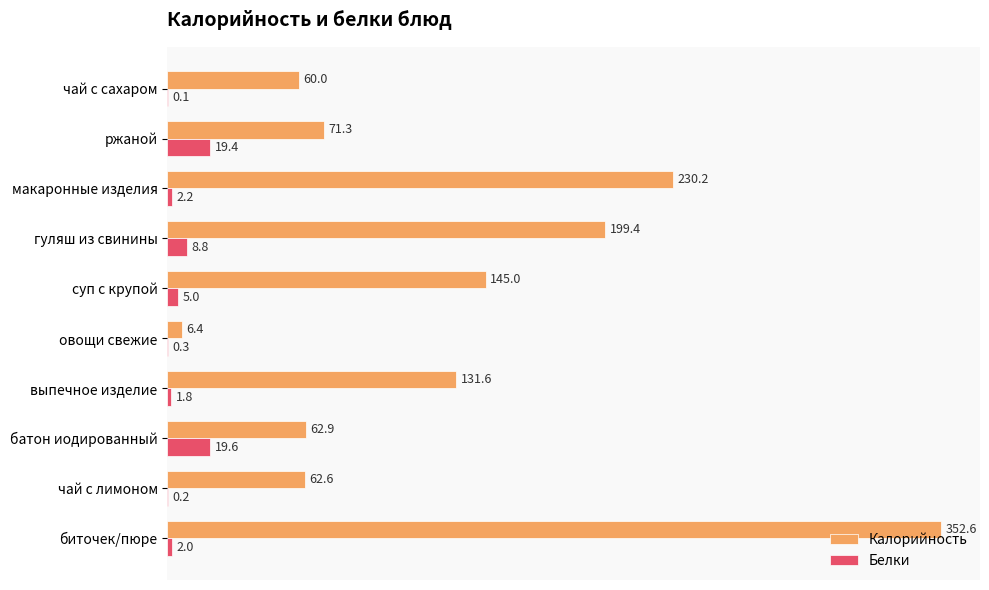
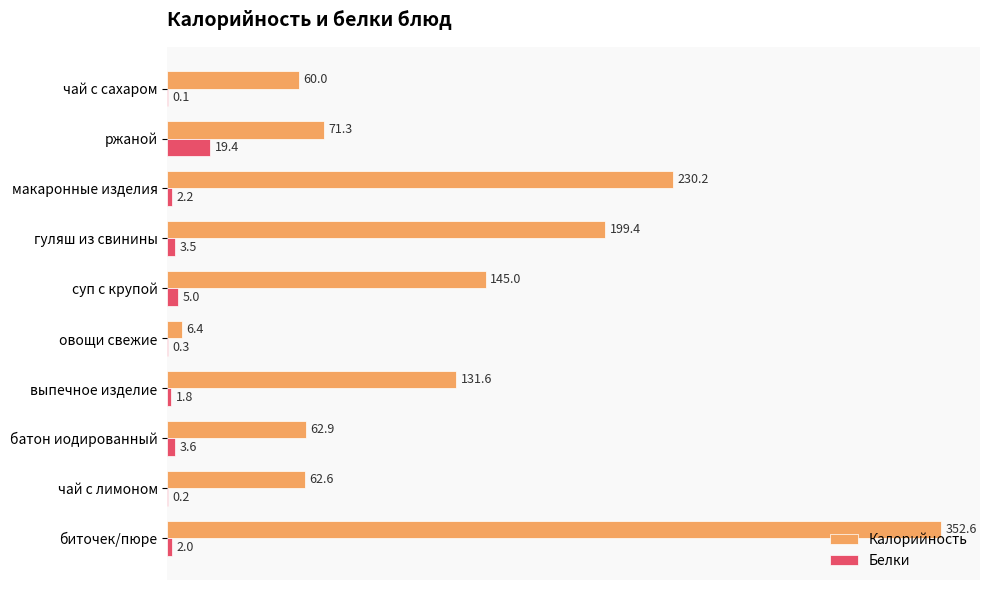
  {
    "Калорийность": {
      "чай с сахаром": 60.0,
      "ржаной": 71.3,
      "макаронные изделия": 230.2,
      "гуляш из свинины": 199.4,
      "суп с крупой": 145.0,
      "овощи свежие": 6.4,
      "выпечное изделие": 131.6,
      "батон иодированный": 62.9,
      "чай с лимоном": 62.6,
      "биточек/пюре": 352.6
    },
    "Белки": {
      "чай с сахаром": 0.1,
      "ржаной": 19.4,
      "макаронные изделия": 2.2,
-     "гуляш из свинины": 8.8,
+     "гуляш из свинины": 3.5,
      "суп с крупой": 5.0,
      "овощи свежие": 0.3,
      "выпечное изделие": 1.8,
-     "батон иодированный": 19.6,
+     "батон иодированный": 3.6,
      "чай с лимоном": 0.2,
      "биточек/пюре": 2.0
    }
  }
